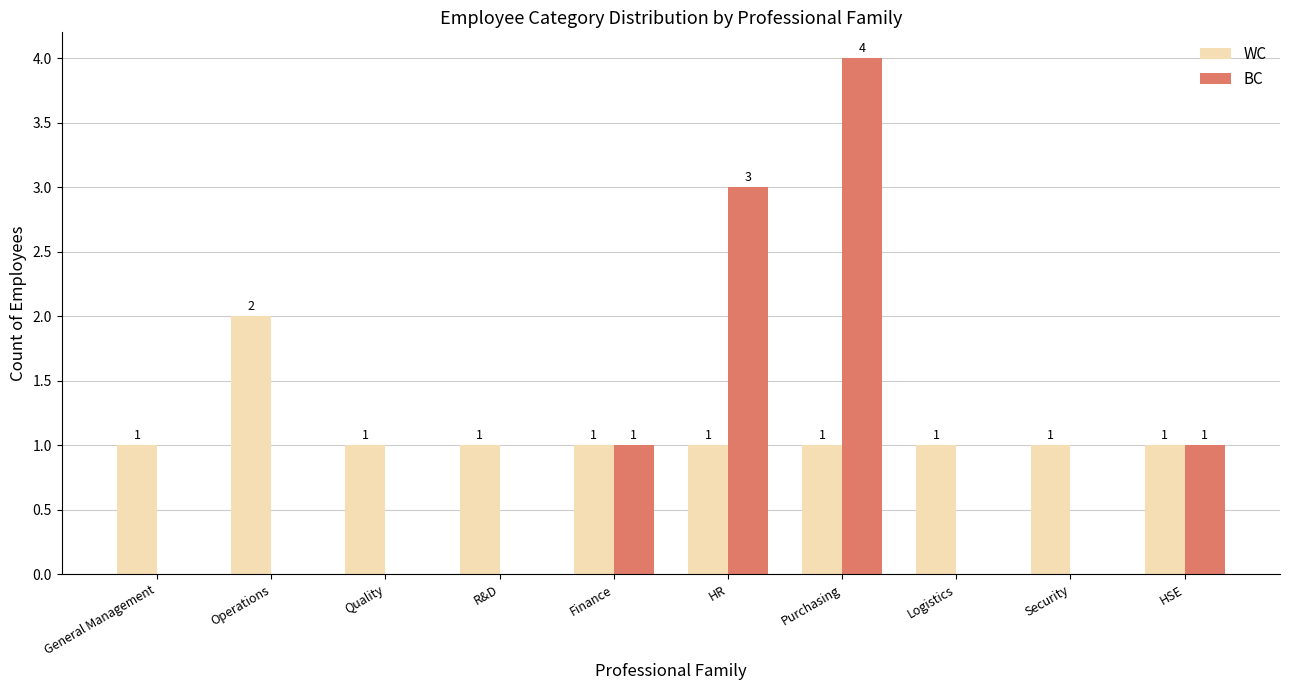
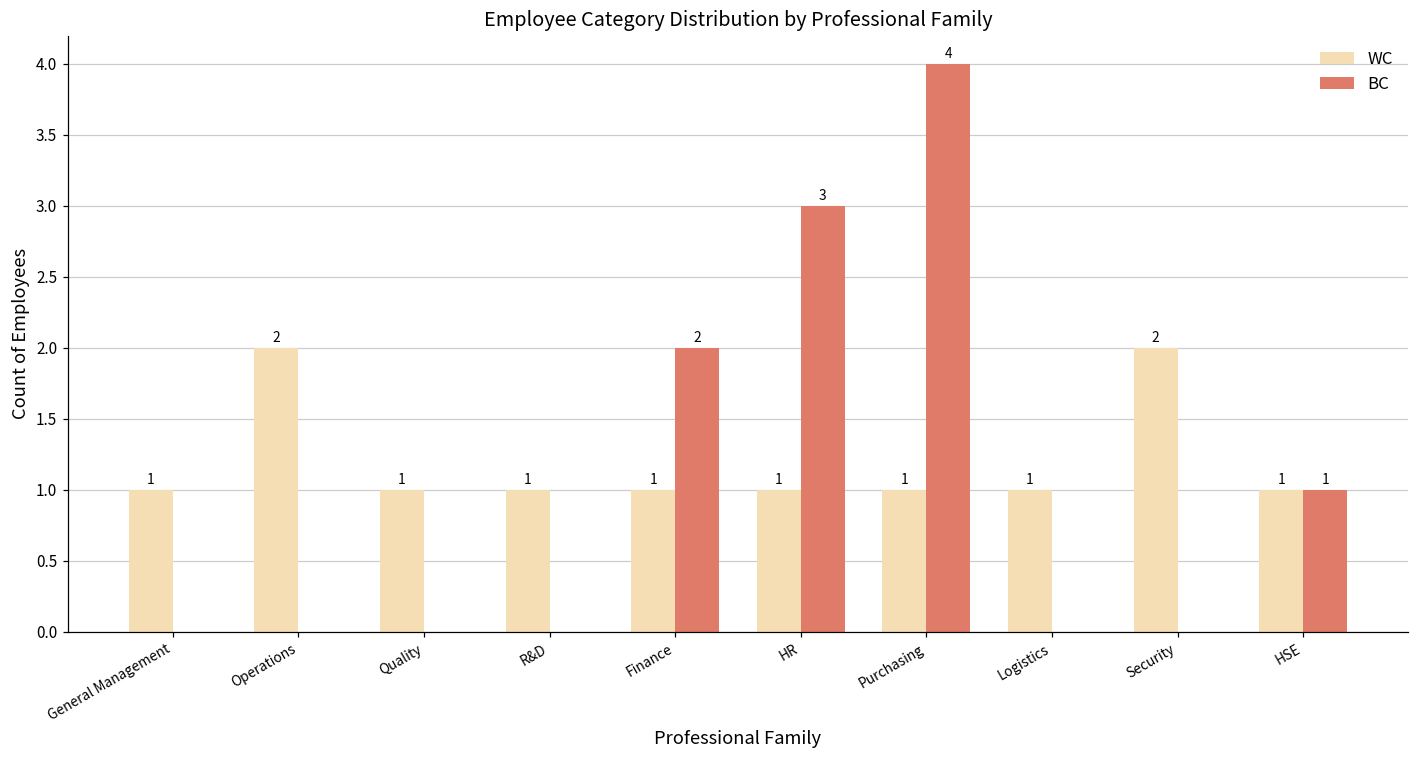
  {
    "WC": {
      "General Management": 1,
      "Operations": 2,
      "Quality": 1,
      "R&D": 1,
      "Finance": 1,
      "HR": 1,
      "Purchasing": 1,
      "Logistics": 1,
-     "Security": 1,
+     "Security": 2,
      "HSE": 1
    },
    "BC": {
-     "Finance": 1,
+     "Finance": 2,
      "HR": 3,
      "Purchasing": 4,
      "HSE": 1
    }
  }
